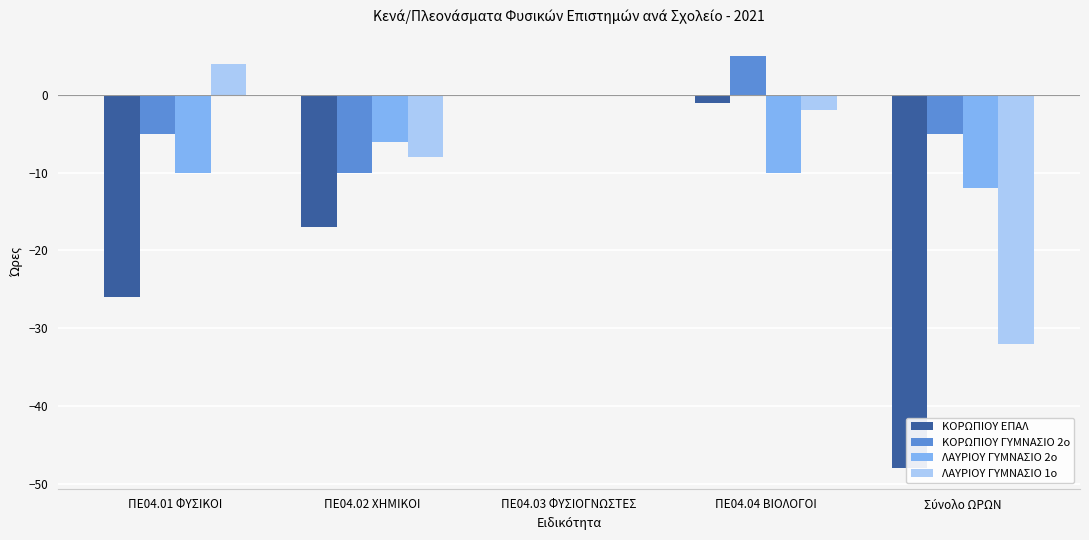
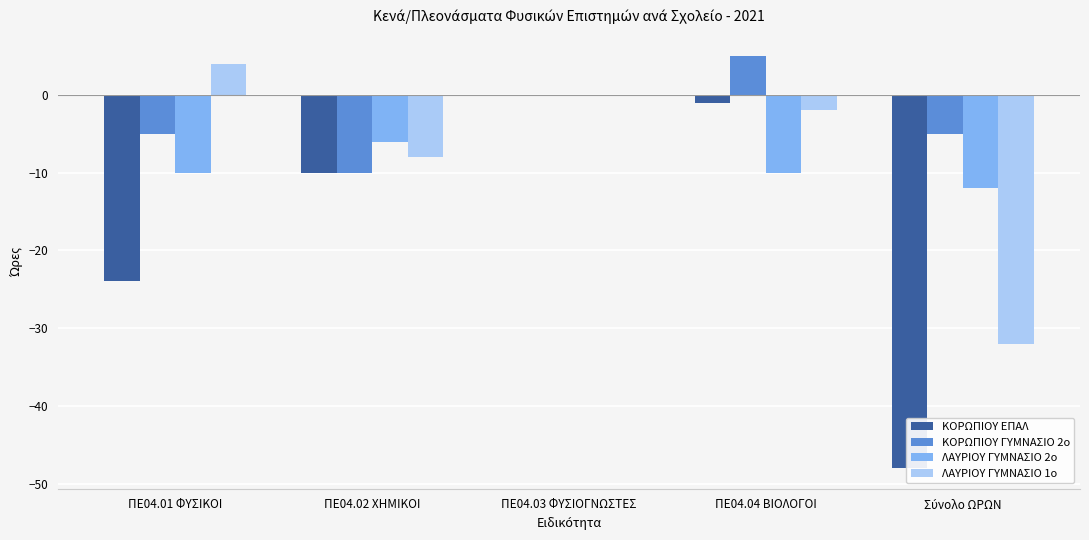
  {
    "ΚΟΡΩΠΙΟΥ ΕΠΑΛ": {
-     "ΠΕ04.01 ΦΥΣΙΚΟΙ": -26,
-     "ΠΕ04.02 ΧΗΜΙΚΟΙ": -17,
+     "ΠΕ04.01 ΦΥΣΙΚΟΙ": -24,
+     "ΠΕ04.02 ΧΗΜΙΚΟΙ": -10,
      "ΠΕ04.03 ΦΥΣΙΟΓΝΩΣΤΕΣ": 0,
      "ΠΕ04.04 ΒΙΟΛΟΓΟΙ": -1
    }
  }
